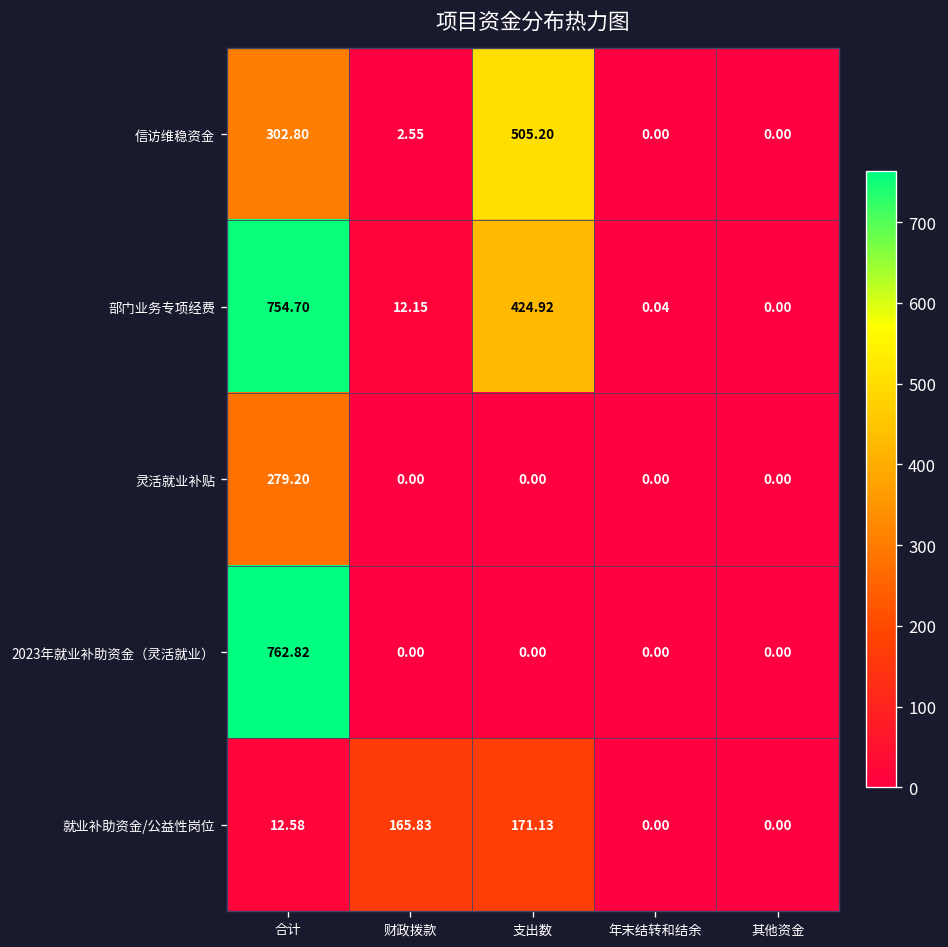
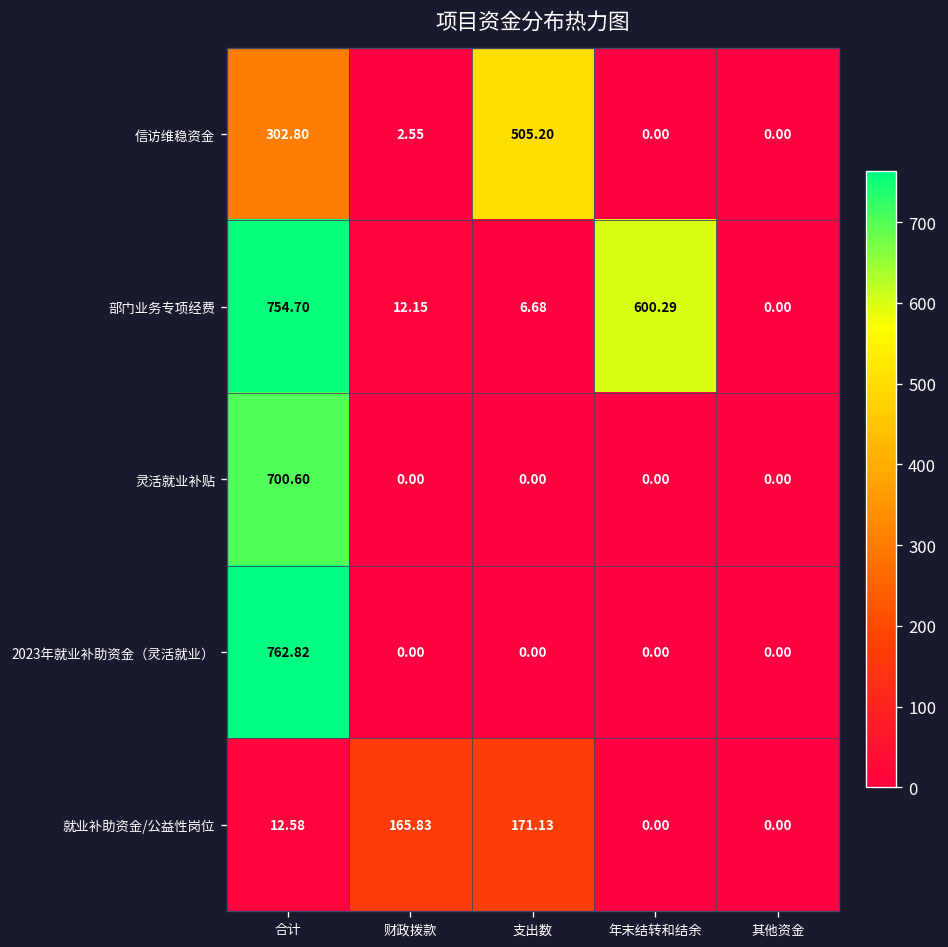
  {
    "信访维稳资金": {
      "合计": 302.80,
      "财政拨款": 2.55,
      "支出数": 505.20,
      "年末结转和结余": 0.00,
      "其他资金": 0.00
    },
    "部门业务专项经费": {
      "合计": 754.70,
      "财政拨款": 12.15,
-     "支出数": 424.92,
-     "年末结转和结余": 0.04,
+     "支出数": 6.68,
+     "年末结转和结余": 600.29,
      "其他资金": 0.00
    },
    "灵活就业补贴": {
-     "合计": 279.20,
+     "合计": 700.60,
      "财政拨款": 0.00,
      "支出数": 0.00,
      "年末结转和结余": 0.00,
      "其他资金": 0.00
    },
    "2023年就业补助资金（灵活就业）": {
      "合计": 762.82,
      "财政拨款": 0.00,
      "支出数": 0.00,
      "年末结转和结余": 0.00,
      "其他资金": 0.00
    },
    "就业补助资金/公益性岗位": {
      "合计": 12.58,
      "财政拨款": 165.83,
      "支出数": 171.13,
      "年末结转和结余": 0.00,
      "其他资金": 0.00
    }
  }
